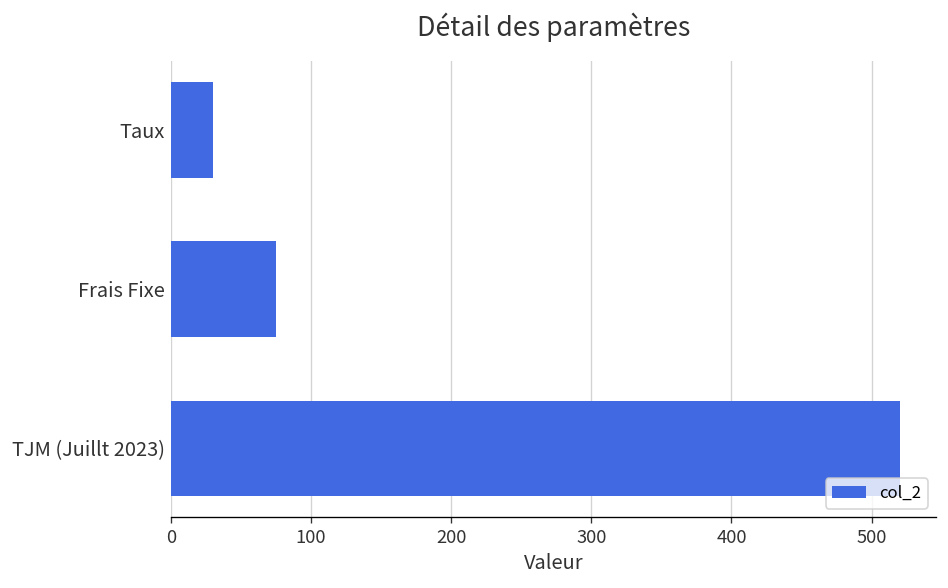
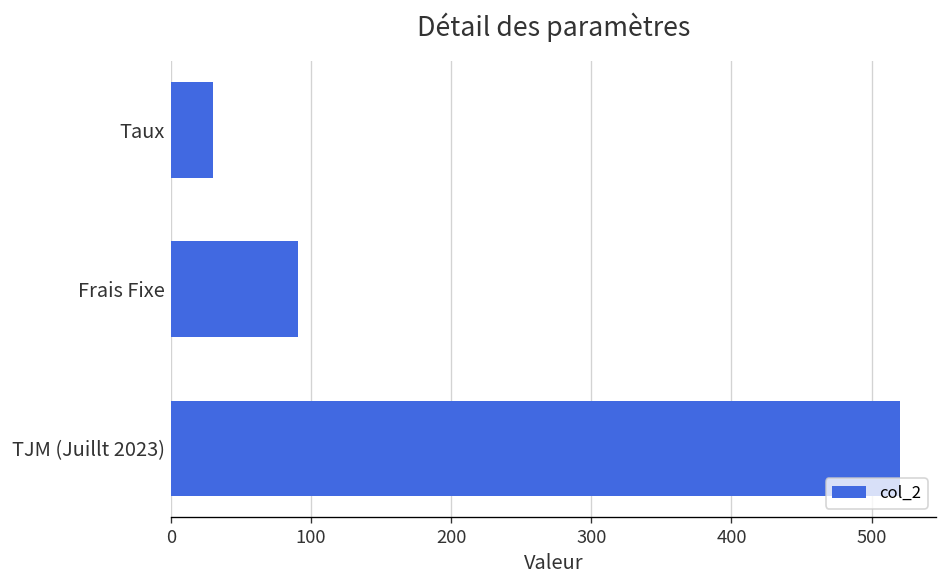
  {
    "Taux": 30,
-   "Frais Fixe": 75,
+   "Frais Fixe": 91,
    "TJM (Juillt 2023)": 520
  }
